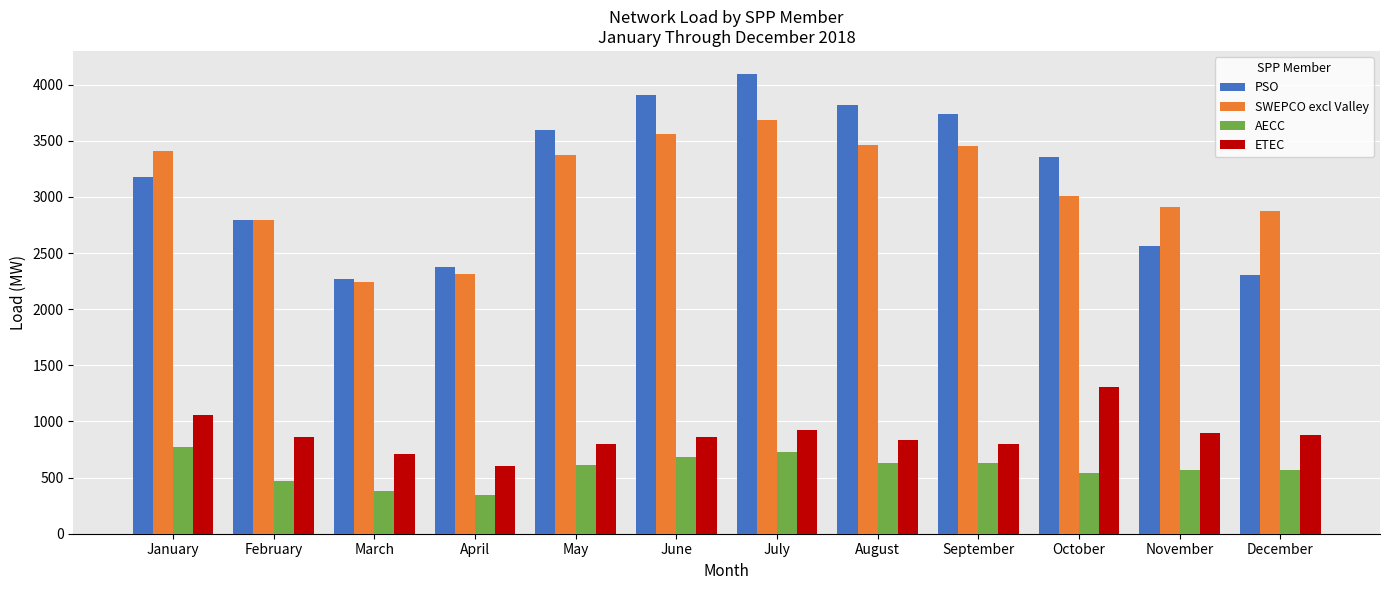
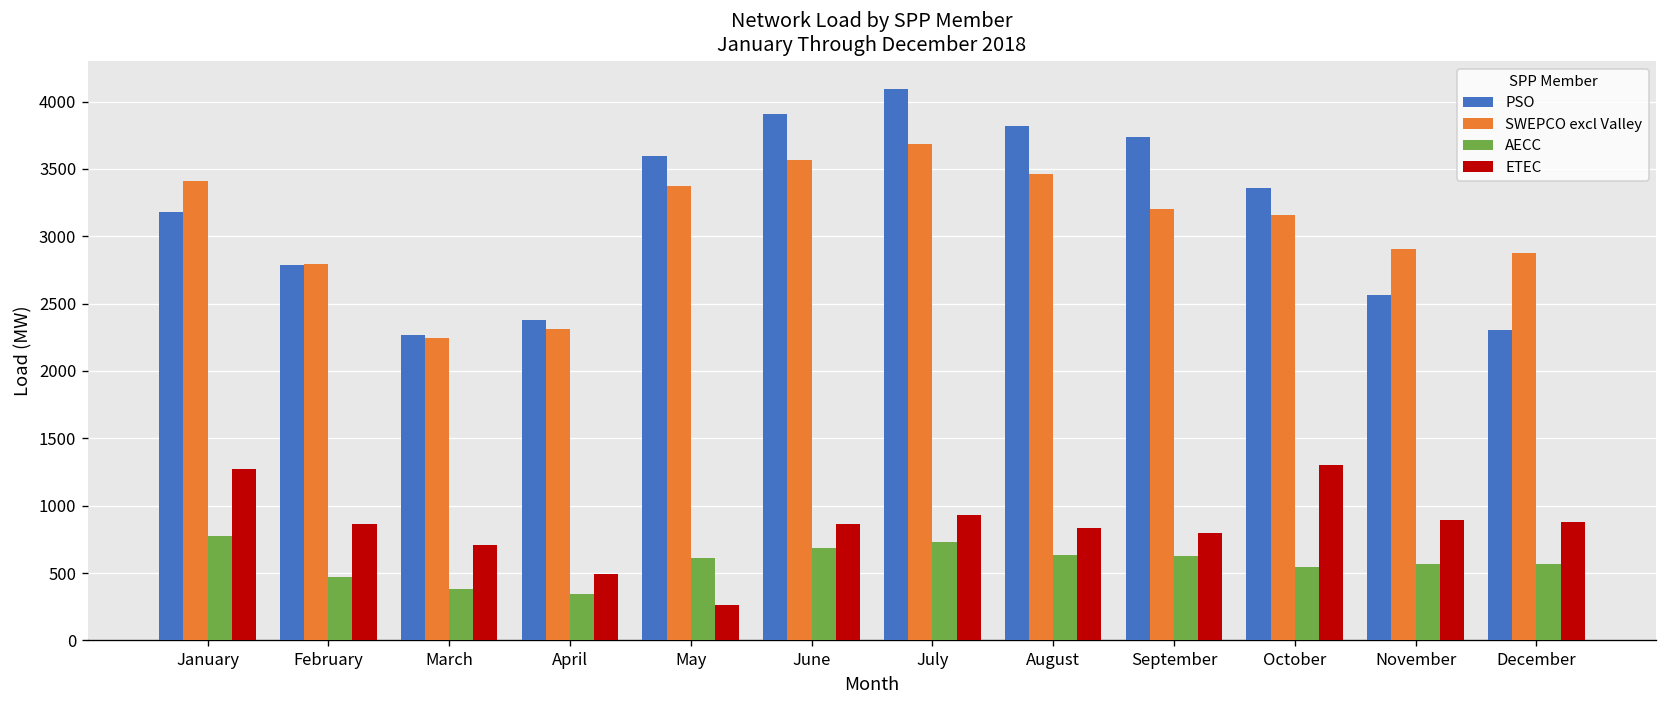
  {
    "PSO": {
      "January": 3180,
      "February": 2790,
      "March": 2270,
      "April": 2380,
      "May": 3600,
      "June": 3910,
      "July": 4100,
      "August": 3820,
      "September": 3740,
      "October": 3360,
      "November": 2560,
      "December": 2300
    },
    "SWEPCO excl Valley": {
      "January": 3410,
      "February": 2790,
      "March": 2240,
      "April": 2310,
      "May": 3370,
      "June": 3560,
      "July": 3690,
      "August": 3460,
-     "September": 3460,
-     "October": 3010,
+     "September": 3210,
+     "October": 3160,
      "November": 2910,
      "December": 2870
    },
    "AECC": {
      "January": 780,
      "February": 470,
      "March": 380,
      "April": 350,
      "May": 610,
      "June": 680,
      "July": 730,
      "August": 630,
      "September": 630,
      "October": 540,
      "November": 570,
      "December": 570
    },
    "ETEC": {
-     "January": 1060,
+     "January": 1280,
      "February": 860,
      "March": 710,
-     "April": 610,
-     "May": 800,
+     "April": 500,
+     "May": 260,
      "June": 870,
      "July": 930,
      "August": 840,
      "September": 800,
      "October": 1300,
      "November": 900,
      "December": 880
    }
  }
